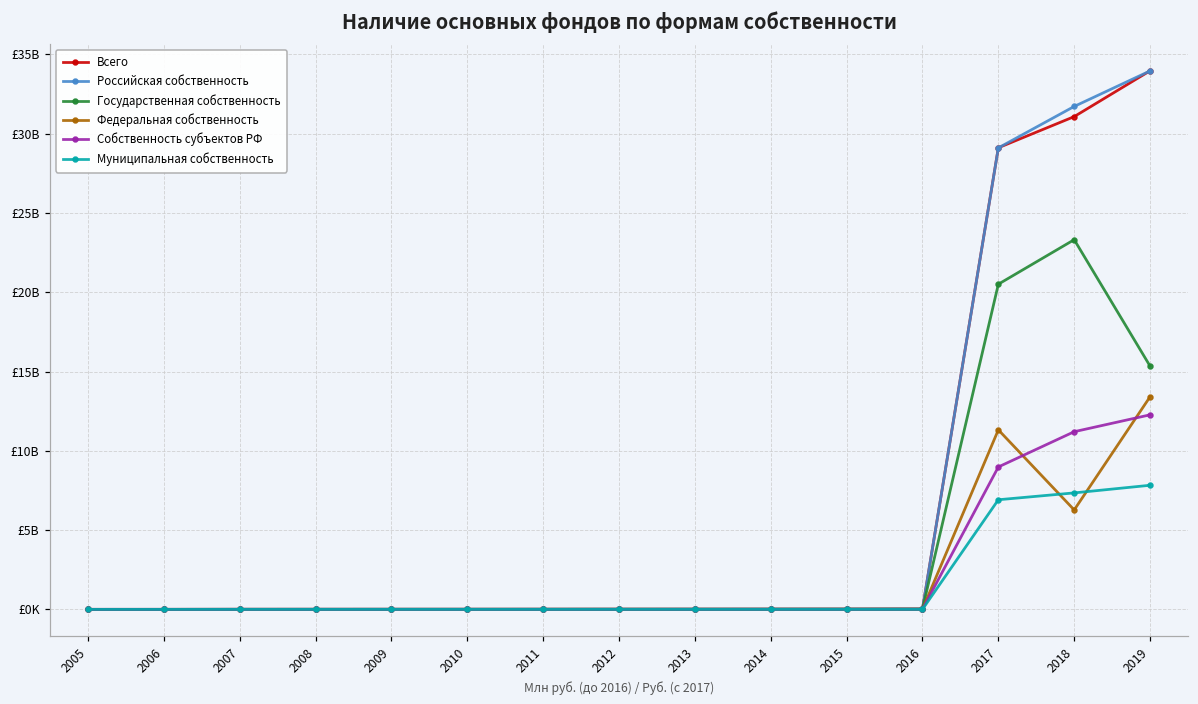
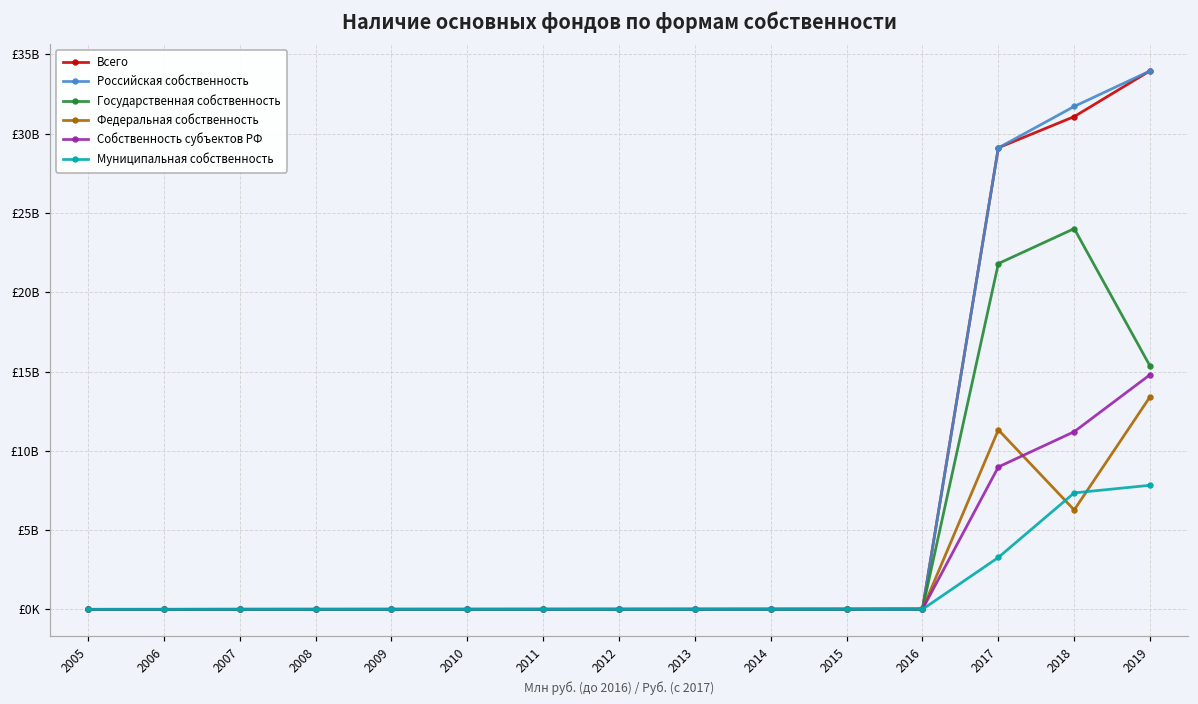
  {
    "Всего": {
      "2018": "£31100000000"
    },
    "Российская собственность": {
      "2018": "£31700000000"
    },
    "Государственная собственность": {
-     "2017": "£20500000000",
-     "2018": "£23300000000",
+     "2017": "£21800000000",
+     "2018": "£24000000000",
      "2019": "£15300000000"
    },
    "Федеральная собственность": {
      "2017": "£11300000000",
      "2018": "£6300000000",
      "2019": "£13400000000"
    },
    "Собственность субъектов РФ": {
      "2017": "£9000000000",
      "2018": "£11200000000",
-     "2019": "£12300000000"
+     "2019": "£14800000000"
    },
    "Муниципальная собственность": {
-     "2017": "£6900000000",
+     "2017": "£3300000000",
      "2018": "£7400000000",
      "2019": "£7800000000"
    }
  }
